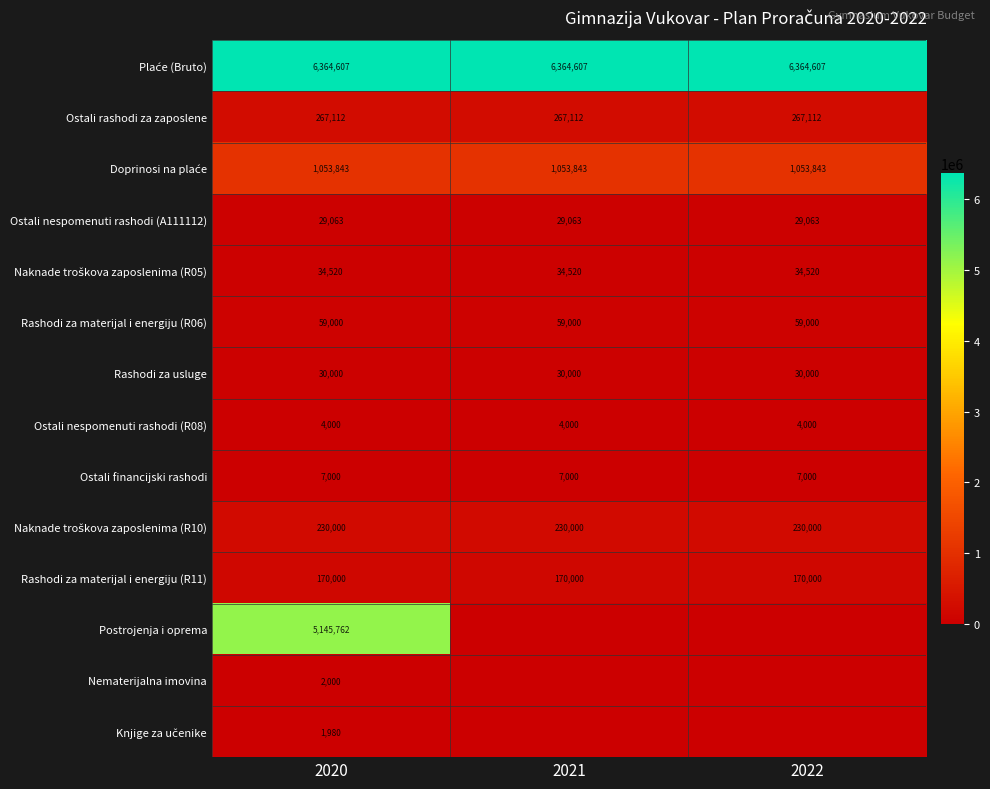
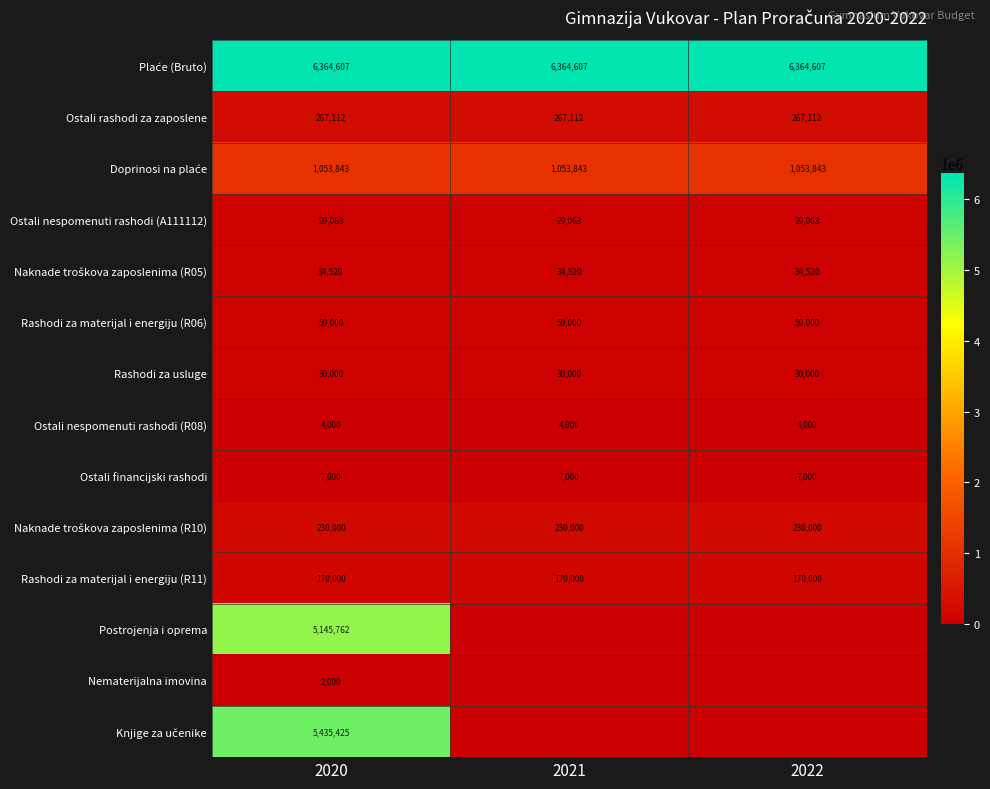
  {
    "Plaće (Bruto)": {
      "2020": "6,364,607",
      "2021": "6,364,607",
      "2022": "6,364,607"
    },
    "Ostali rashodi za zaposlene": {
      "2020": "267,112",
      "2021": "267,112",
      "2022": "267,112"
    },
    "Doprinosi na plaće": {
      "2020": "1,053,843",
      "2021": "1,053,843",
      "2022": "1,053,843"
    },
    "Ostali nespomenuti rashodi (A111112)": {
      "2020": "29,063",
      "2021": "29,063",
      "2022": "29,063"
    },
    "Naknade troškova zaposlenima (R05)": {
      "2020": "34,520",
      "2021": "34,520",
      "2022": "34,520"
    },
    "Rashodi za materijal i energiju (R06)": {
      "2020": "59,000",
      "2021": "59,000",
      "2022": "59,000"
    },
    "Rashodi za usluge": {
      "2020": "30,000",
      "2021": "30,000",
      "2022": "30,000"
    },
    "Ostali nespomenuti rashodi (R08)": {
      "2020": "4,000",
      "2021": "4,000",
      "2022": "4,000"
    },
    "Ostali financijski rashodi": {
      "2020": "7,000",
      "2021": "7,000",
      "2022": "7,000"
    },
    "Naknade troškova zaposlenima (R10)": {
      "2020": "230,000",
      "2021": "230,000",
      "2022": "230,000"
    },
    "Rashodi za materijal i energiju (R11)": {
      "2020": "170,000",
      "2021": "170,000",
      "2022": "170,000"
    },
    "Postrojenja i oprema": {
      "2020": "5,145,762"
    },
    "Nematerijalna imovina": {
      "2020": "2,000"
    },
    "Knjige za učenike": {
-     "2020": "1,980"
+     "2020": "5,435,425"
    }
  }
